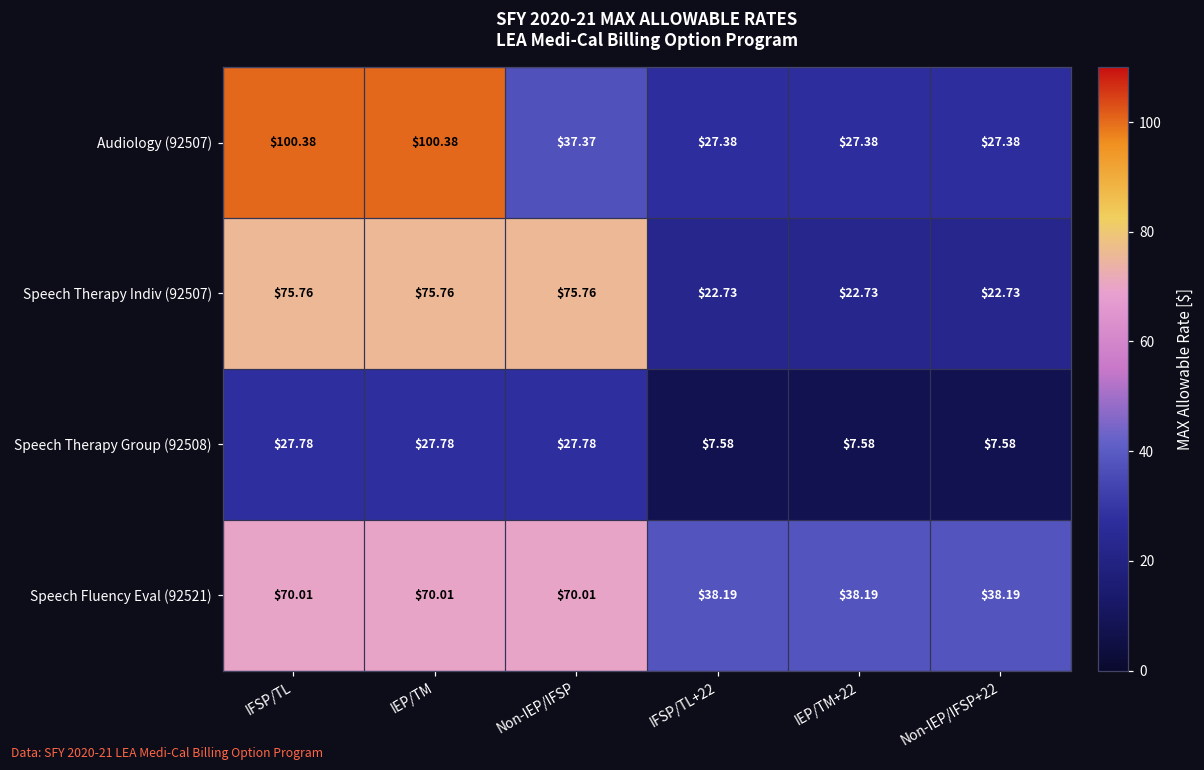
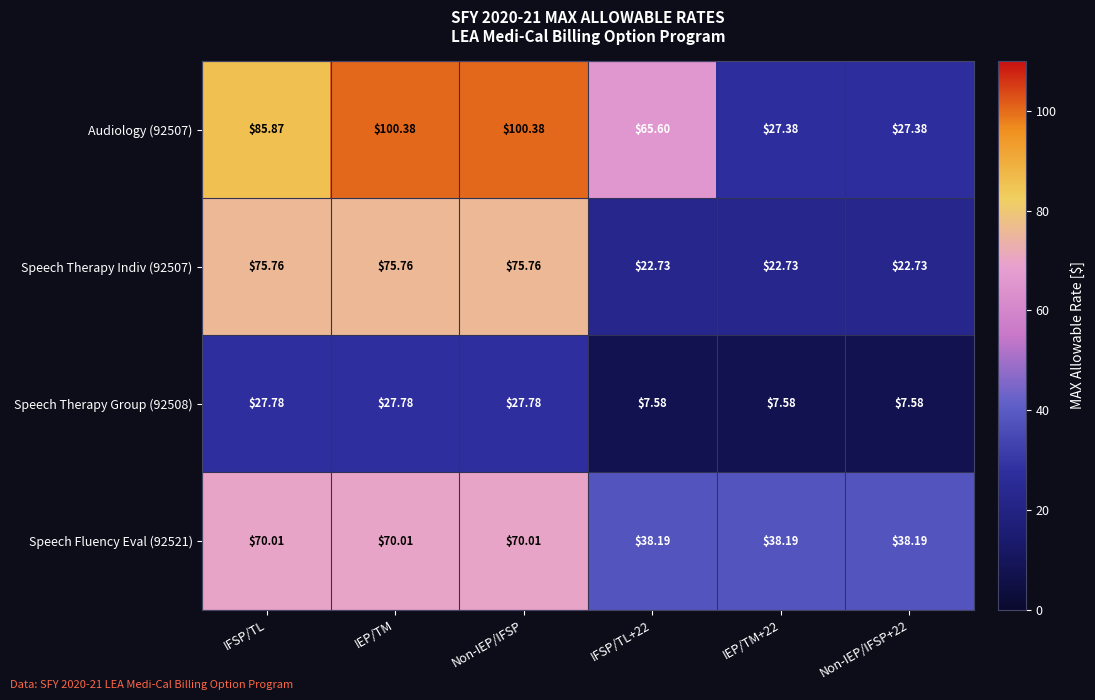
  {
    "Audiology (92507)": {
-     "IFSP/TL": "$100.38",
+     "IFSP/TL": "$85.87",
      "IEP/TM": "$100.38",
-     "Non-IEP/IFSP": "$37.37",
-     "IFSP/TL+22": "$27.38",
+     "Non-IEP/IFSP": "$100.38",
+     "IFSP/TL+22": "$65.60",
      "IEP/TM+22": "$27.38",
      "Non-IEP/IFSP+22": "$27.38"
    },
    "Speech Therapy Indiv (92507)": {
      "IFSP/TL": "$75.76",
      "IEP/TM": "$75.76",
      "Non-IEP/IFSP": "$75.76",
      "IFSP/TL+22": "$22.73",
      "IEP/TM+22": "$22.73",
      "Non-IEP/IFSP+22": "$22.73"
    },
    "Speech Therapy Group (92508)": {
      "IFSP/TL": "$27.78",
      "IEP/TM": "$27.78",
      "Non-IEP/IFSP": "$27.78",
      "IFSP/TL+22": "$7.58",
      "IEP/TM+22": "$7.58",
      "Non-IEP/IFSP+22": "$7.58"
    },
    "Speech Fluency Eval (92521)": {
      "IFSP/TL": "$70.01",
      "IEP/TM": "$70.01",
      "Non-IEP/IFSP": "$70.01",
      "IFSP/TL+22": "$38.19",
      "IEP/TM+22": "$38.19",
      "Non-IEP/IFSP+22": "$38.19"
    }
  }
